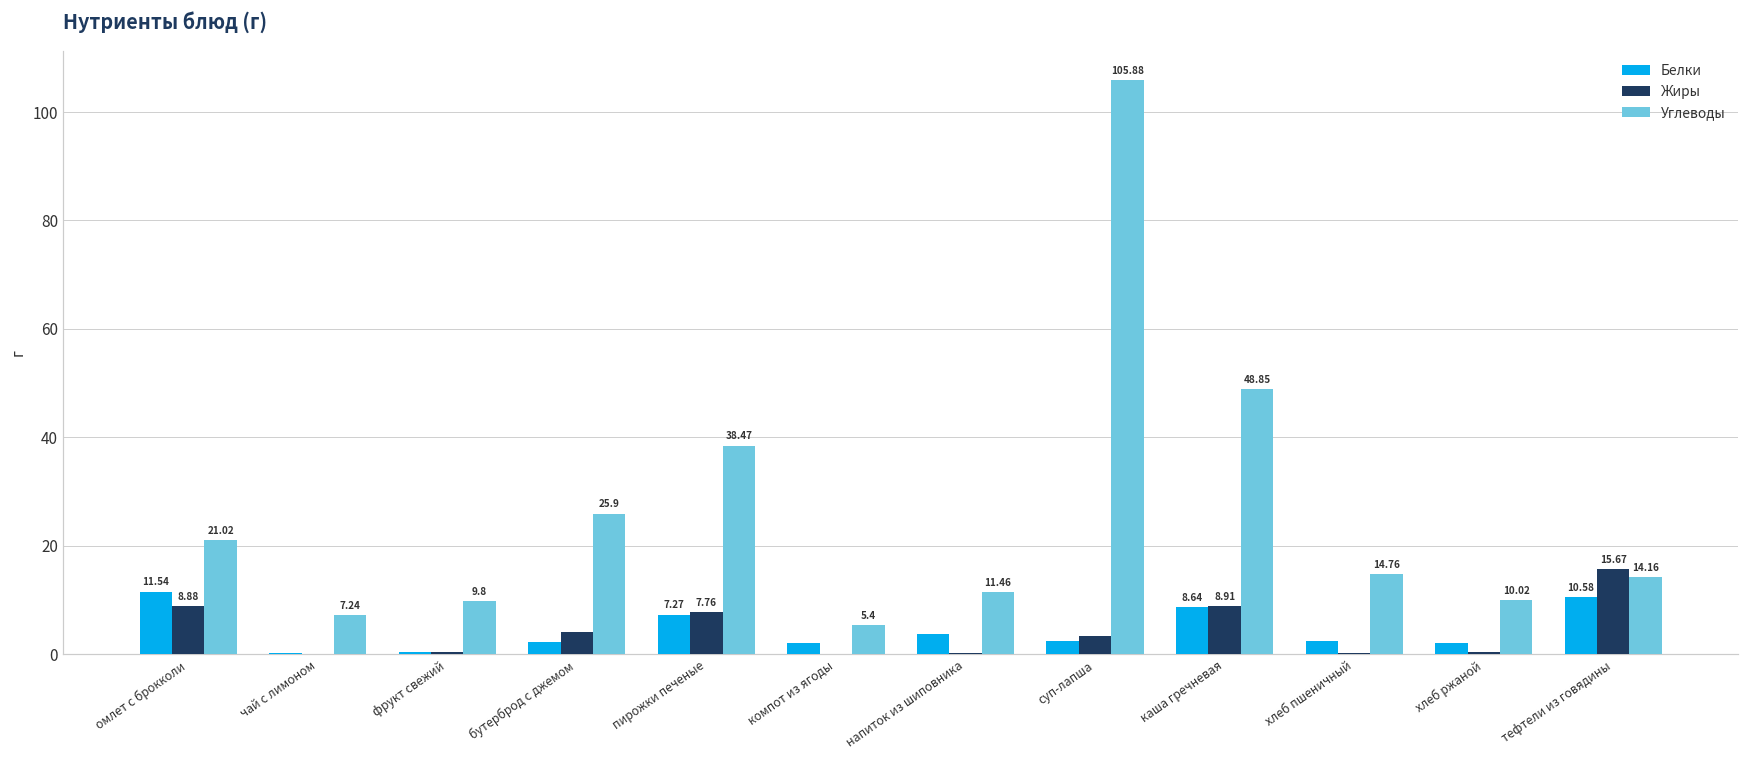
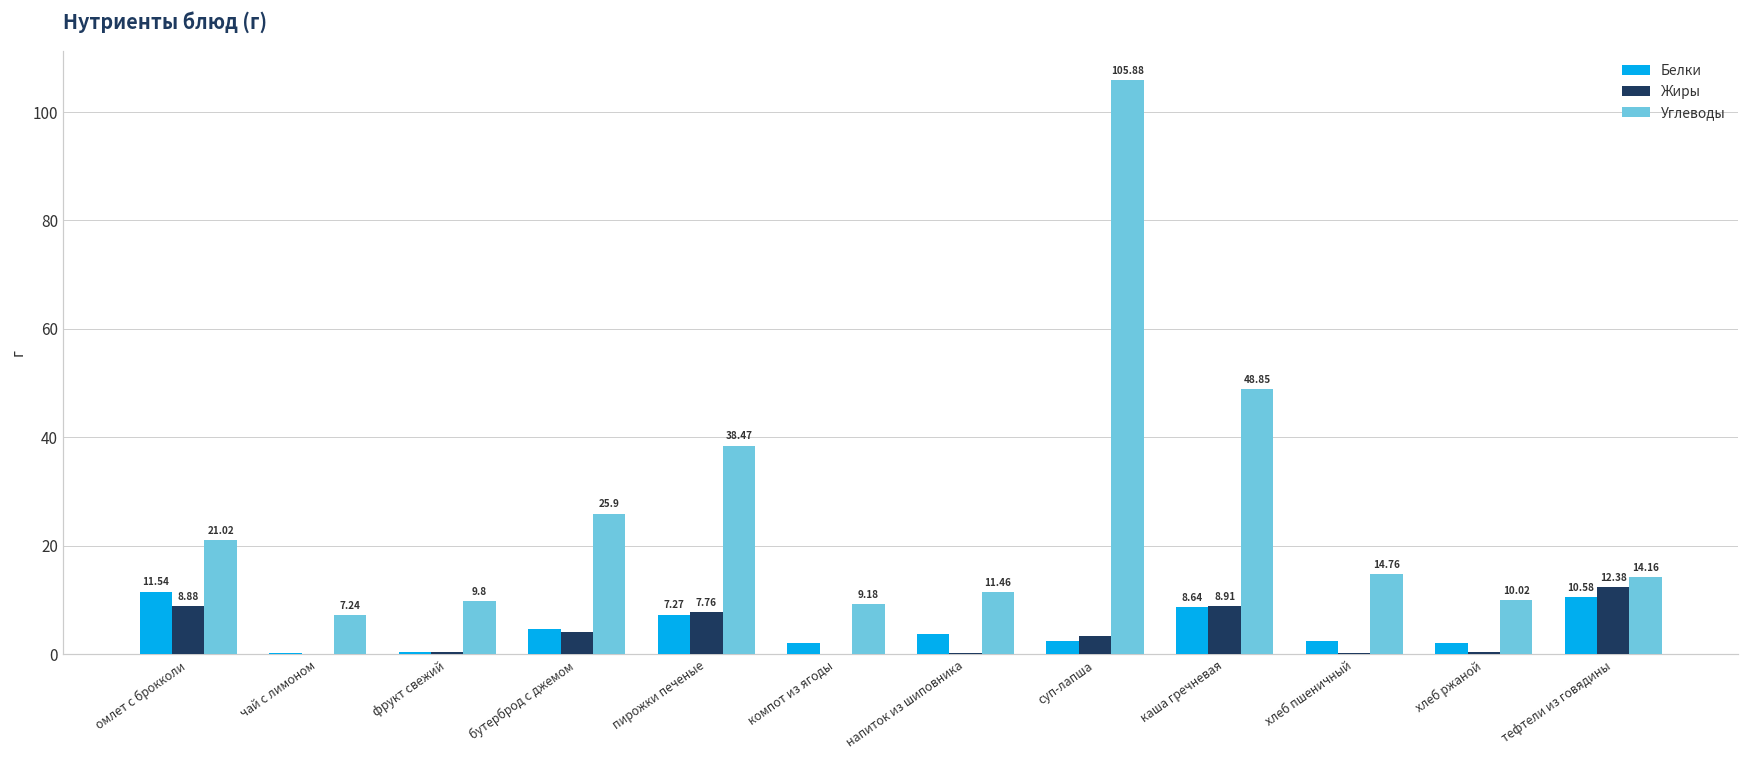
  {
    "Белки": {
-     "бутерброд с джемом": 2,
+     "бутерброд с джемом": 5,
      "компот из ягоды": 2,
      "напиток из шиповника": 4,
      "суп-лапша": 3,
      "хлеб пшеничный": 2,
      "хлеб ржаной": 2
    },
    "Жиры": {
      "омлет с брокколи": 8.88,
      "пирожки печеные": 7.76,
      "каша гречневая": 8.91,
-     "тефтели из говядины": 15.67
+     "тефтели из говядины": 12.38
    },
    "Углеводы": {
      "омлет с брокколи": 21.02,
      "чай с лимоном": 7.24,
      "фрукт свежий": 9.8,
      "бутерброд с джемом": 25.9,
      "пирожки печеные": 38.47,
-     "компот из ягоды": 5.4,
+     "компот из ягоды": 9.18,
      "напиток из шиповника": 11.46,
      "суп-лапша": 105.88,
      "каша гречневая": 48.85,
      "хлеб пшеничный": 14.76,
      "хлеб ржаной": 10.02,
      "тефтели из говядины": 14.16
    }
  }
